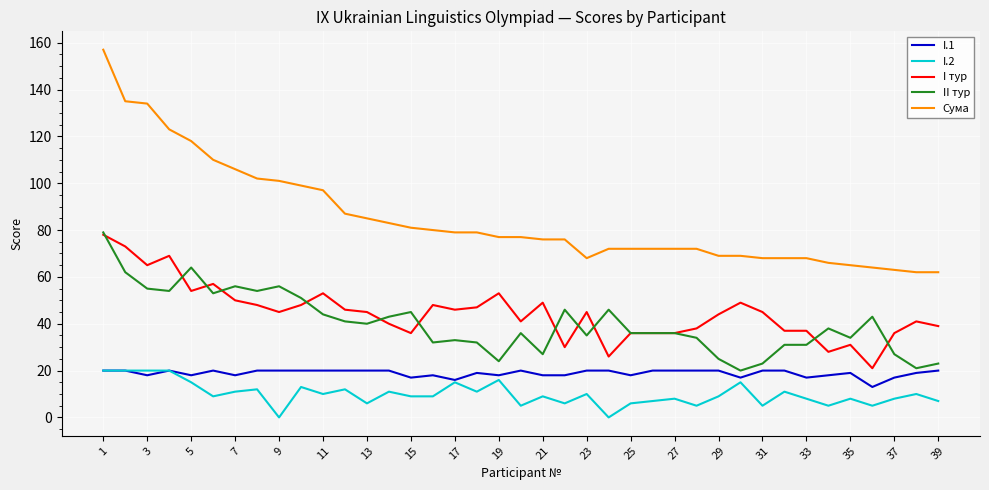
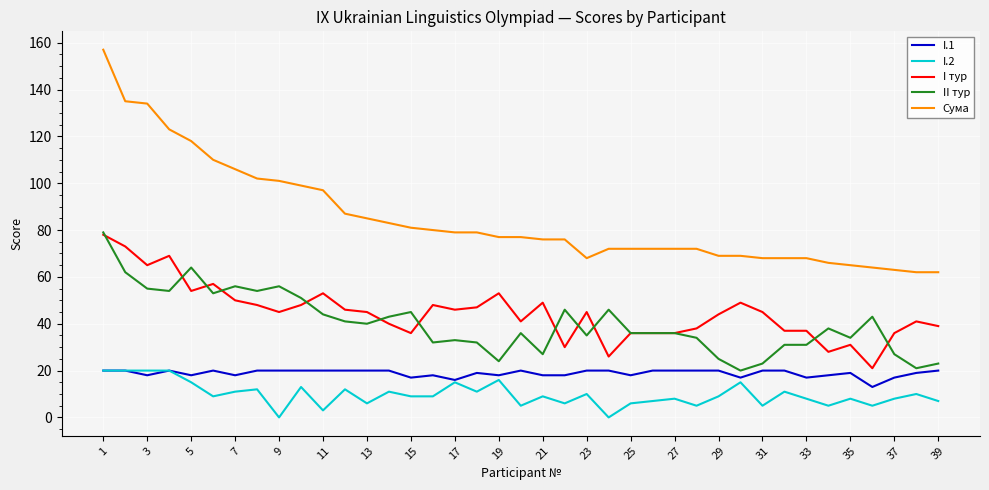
  {
    "I.1": {
      "3": 18,
      "5": 18,
      "7": 18,
      "9": 20,
      "11": 20,
      "13": 20,
      "15": 17,
      "19": 18,
      "21": 18,
      "23": 20,
      "25": 18,
      "27": 20,
      "29": 20,
      "31": 20,
      "33": 17,
      "35": 19,
      "37": 17,
      "39": 20
    },
    "I.2": {
      "3": 20,
      "5": 15,
      "7": 11,
      "9": 0,
-     "11": 10,
+     "11": 3,
      "13": 6,
      "15": 9,
      "19": 16,
      "21": 9,
      "23": 10,
      "25": 6,
      "27": 8,
      "29": 9,
      "31": 5,
      "33": 8,
      "35": 8,
      "37": 8,
      "39": 7
    },
    "I тур": {
      "3": 65,
      "5": 54,
      "7": 50,
      "9": 45,
      "11": 53,
      "13": 45,
      "15": 36,
      "17": 46,
      "19": 53,
      "21": 49,
      "23": 45,
      "29": 44,
      "31": 45,
      "33": 37,
      "35": 31,
      "37": 36,
      "39": 39
    },
    "II тур": {
      "3": 55,
      "5": 64,
      "7": 56,
      "9": 56,
      "11": 44,
      "13": 40,
      "15": 45,
      "17": 33,
      "19": 24,
      "21": 27,
      "23": 35,
      "29": 25,
      "31": 23,
      "33": 31,
      "35": 34,
      "37": 27,
      "39": 23
    },
    "Сума": {
      "1": 157,
      "3": 134,
      "5": 118,
      "7": 106,
      "9": 101,
      "11": 97,
      "13": 85,
      "15": 81,
      "17": 79,
      "19": 77,
      "21": 76,
      "23": 68,
      "25": 72,
      "27": 72,
      "29": 69,
      "31": 68,
      "33": 68,
      "35": 65,
      "37": 63,
      "39": 62
    }
  }
